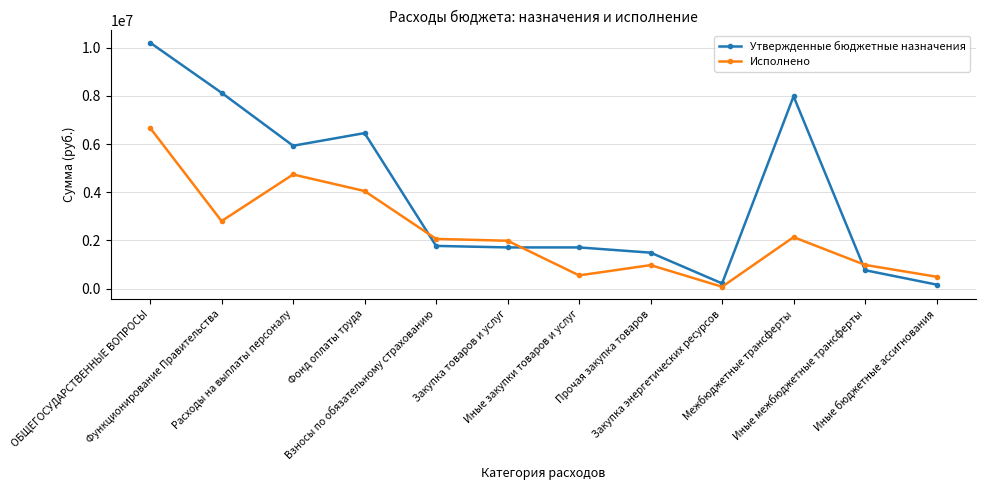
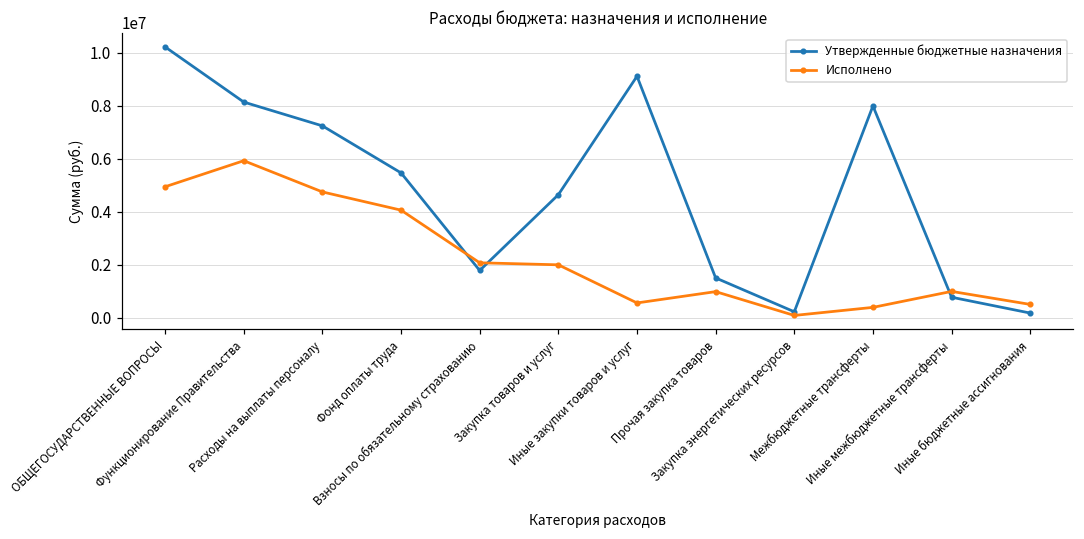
  {
    "Утвержденные бюджетные назначения": {
      "ОБЩЕГОСУДАРСТВЕННЫЕ ВОПРОСЫ": 10200000,
      "Функционирование Правительства": 8100000,
-     "Расходы на выплаты персоналу": 5900000,
-     "Фонд оплаты труда": 6500000,
+     "Расходы на выплаты персоналу": 7200000,
+     "Фонд оплаты труда": 5500000,
      "Взносы по обязательному страхованию": 1800000,
-     "Закупка товаров и услуг": 1700000,
-     "Иные закупки товаров и услуг": 1700000,
+     "Закупка товаров и услуг": 4600000,
+     "Иные закупки товаров и услуг": 9100000,
      "Прочая закупка товаров": 1500000,
      "Закупка энергетических ресурсов": 200000,
      "Межбюджетные трансферты": 8000000,
      "Иные межбюджетные трансферты": 800000,
      "Иные бюджетные ассигнования": 200000
    },
    "Исполнено": {
-     "ОБЩЕГОСУДАРСТВЕННЫЕ ВОПРОСЫ": 6700000,
-     "Функционирование Правительства": 2800000,
+     "ОБЩЕГОСУДАРСТВЕННЫЕ ВОПРОСЫ": 4900000,
+     "Функционирование Правительства": 5900000,
      "Расходы на выплаты персоналу": 4700000,
      "Фонд оплаты труда": 4100000,
      "Взносы по обязательному страхованию": 2100000,
      "Закупка товаров и услуг": 2000000,
      "Иные закупки товаров и услуг": 600000,
      "Прочая закупка товаров": 1000000,
      "Закупка энергетических ресурсов": 100000,
-     "Межбюджетные трансферты": 2100000,
+     "Межбюджетные трансферты": 400000,
      "Иные межбюджетные трансферты": 1000000,
      "Иные бюджетные ассигнования": 500000
    }
  }
